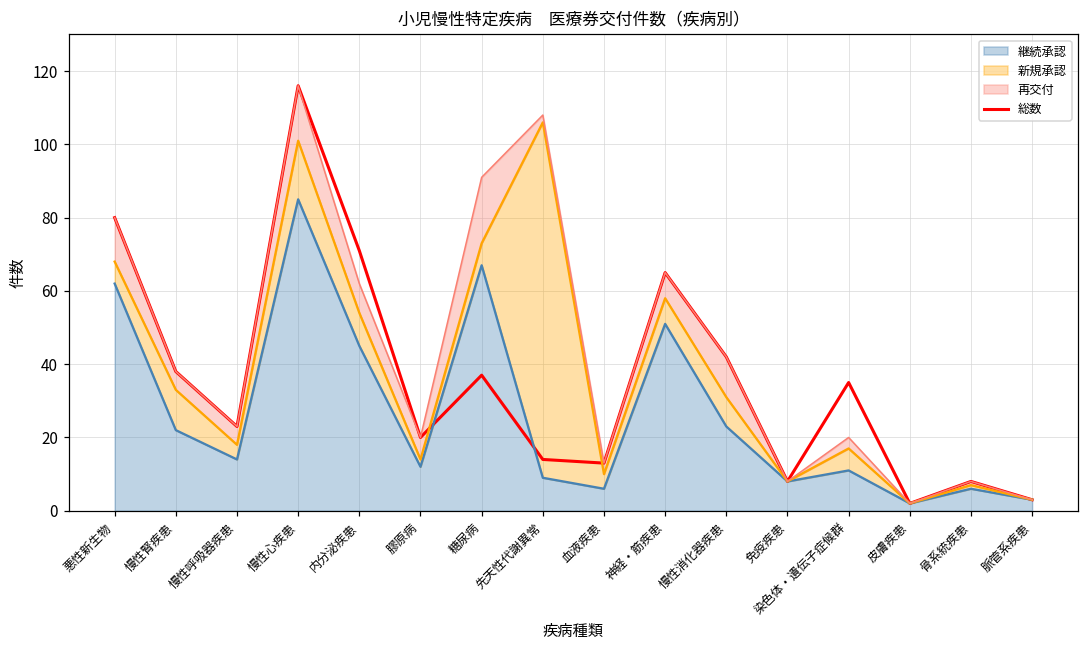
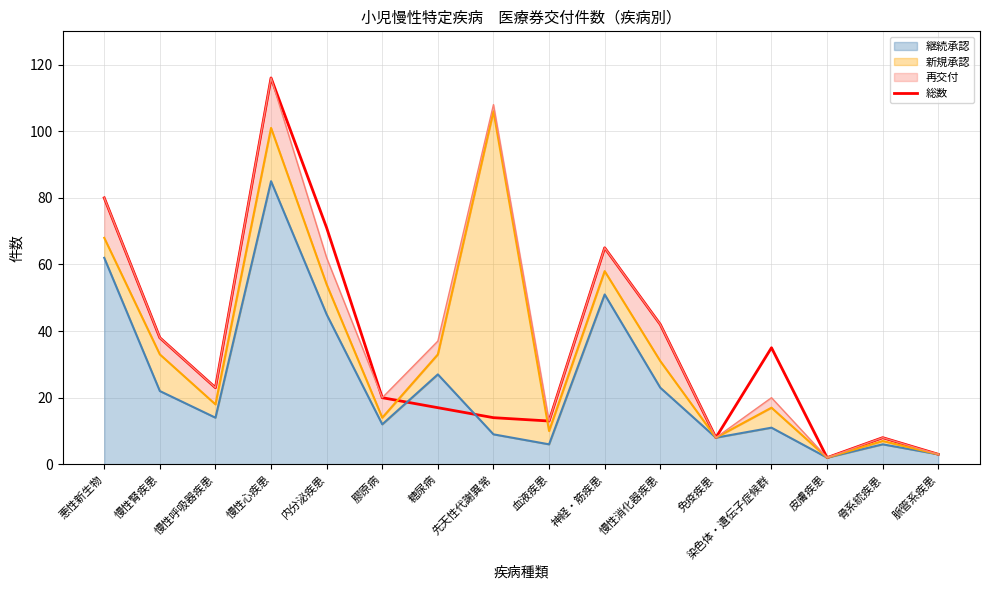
  {
    "継続承認": {
      "悪性新生物": 62,
      "慢性腎疾患": 22,
      "慢性呼吸器疾患": 14,
      "慢性心疾患": 85,
      "内分泌疾患": 45,
      "膠原病": 12,
-     "糖尿病": 67,
+     "糖尿病": 27,
      "先天性代謝異常": 9,
      "血液疾患": 6,
      "神経・筋疾患": 51,
      "慢性消化器疾患": 23,
      "染色体・遺伝子症候群": 11,
      "骨系統疾患": 6
    },
    "総数": {
      "内分泌疾患": 71,
-     "糖尿病": 37,
+     "糖尿病": 17,
      "先天性代謝異常": 14,
      "染色体・遺伝子症候群": 35
    },
    "新規承認": {
      "糖尿病": 6
    },
    "再交付": {
-     "糖尿病": 18
+     "糖尿病": 4
    }
  }
